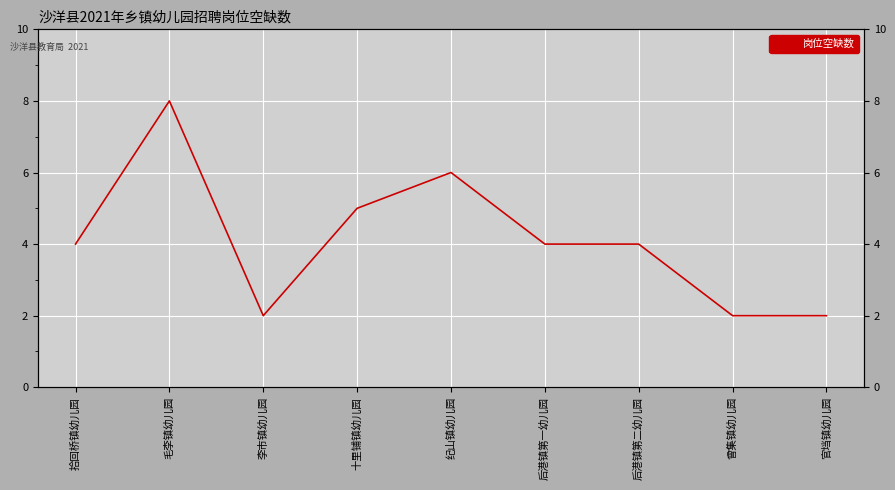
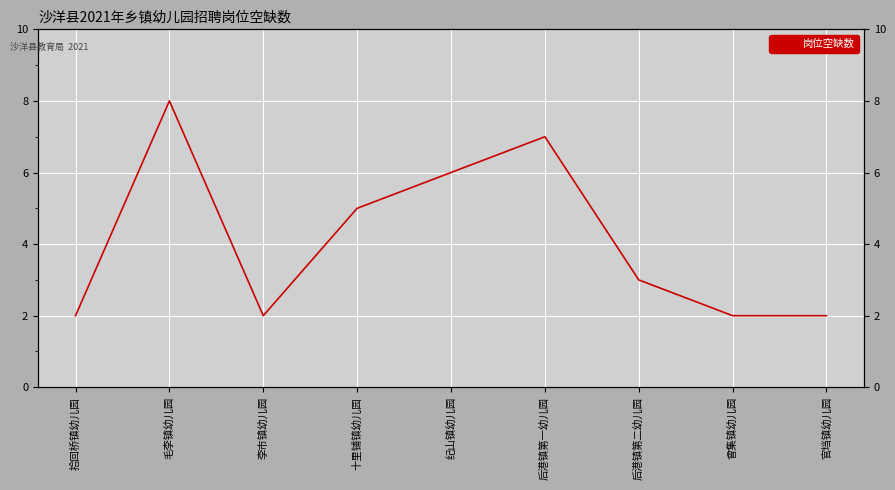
  {
-   "拾回桥镇幼儿园": 4,
+   "拾回桥镇幼儿园": 2,
    "毛李镇幼儿园": 8,
    "李市镇幼儿园": 2,
    "十里铺镇幼儿园": 5,
    "纪山镇幼儿园": 6,
-   "后港镇第一幼儿园": 4,
-   "后港镇第二幼儿园": 4,
+   "后港镇第一幼儿园": 7,
+   "后港镇第二幼儿园": 3,
    "曾集镇幼儿园": 2,
    "官垱镇幼儿园": 2
  }
